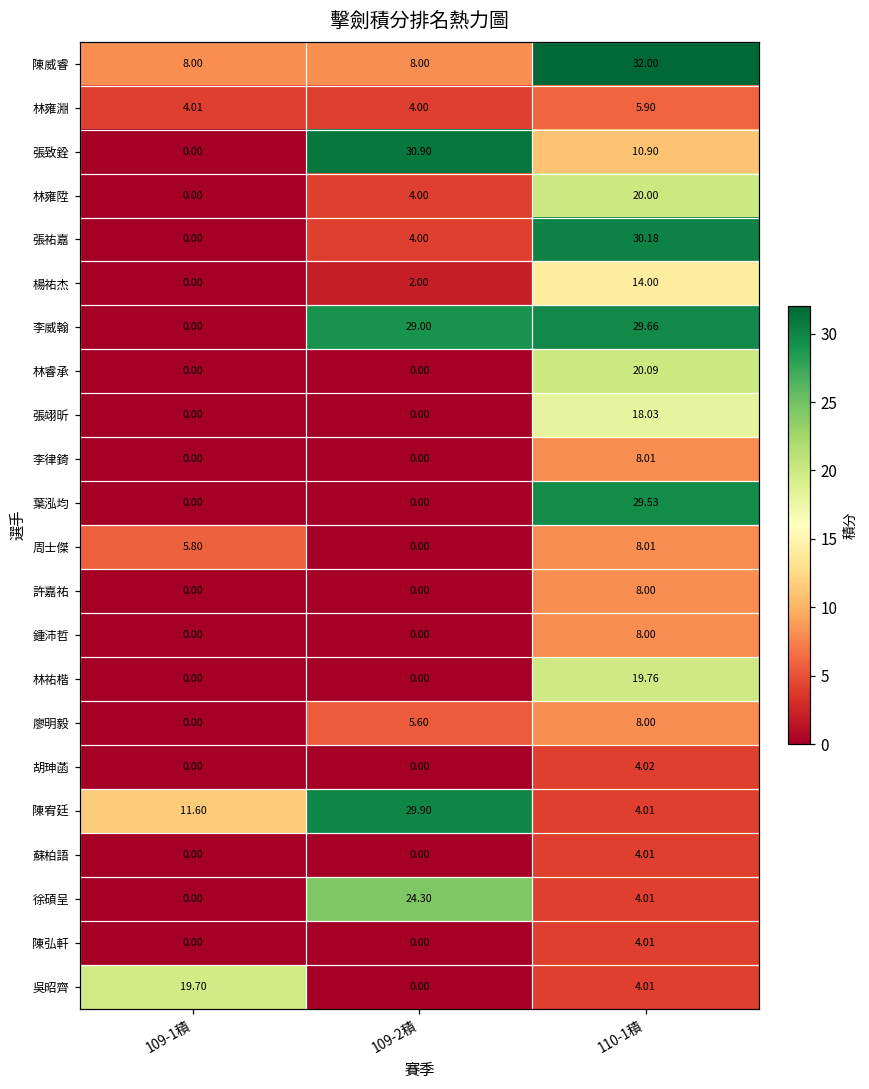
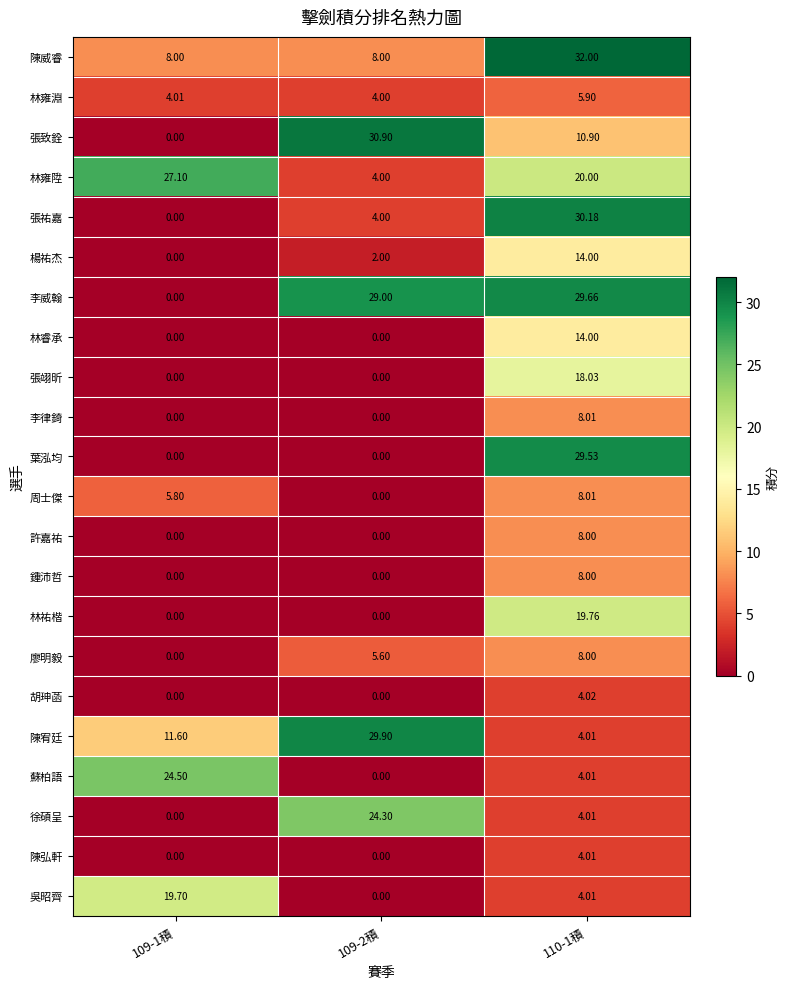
  {
    "陳威睿": {
      "109-1積": 8.00,
      "109-2積": 8.00,
      "110-1積": 32.00
    },
    "林雍淵": {
      "109-1積": 4.01,
      "109-2積": 4.00,
      "110-1積": 5.90
    },
    "張致銓": {
      "109-1積": 0.00,
      "109-2積": 30.90,
      "110-1積": 10.90
    },
    "林雍陞": {
-     "109-1積": 0.00,
+     "109-1積": 27.10,
      "109-2積": 4.00,
      "110-1積": 20.00
    },
    "張祐嘉": {
      "109-1積": 0.00,
      "109-2積": 4.00,
      "110-1積": 30.18
    },
    "楊祐杰": {
      "109-1積": 0.00,
      "109-2積": 2.00,
      "110-1積": 14.00
    },
    "李威翰": {
      "109-1積": 0.00,
      "109-2積": 29.00,
      "110-1積": 29.66
    },
    "林睿承": {
      "109-1積": 0.00,
      "109-2積": 0.00,
-     "110-1積": 20.09
+     "110-1積": 14.00
    },
    "張翊昕": {
      "109-1積": 0.00,
      "109-2積": 0.00,
      "110-1積": 18.03
    },
    "李律錡": {
      "109-1積": 0.00,
      "109-2積": 0.00,
      "110-1積": 8.01
    },
    "葉泓均": {
      "109-1積": 0.00,
      "109-2積": 0.00,
      "110-1積": 29.53
    },
    "周士傑": {
      "109-1積": 5.80,
      "109-2積": 0.00,
      "110-1積": 8.01
    },
    "許嘉祐": {
      "109-1積": 0.00,
      "109-2積": 0.00,
      "110-1積": 8.00
    },
    "鍾沛哲": {
      "109-1積": 0.00,
      "109-2積": 0.00,
      "110-1積": 8.00
    },
    "林祐楷": {
      "109-1積": 0.00,
      "109-2積": 0.00,
      "110-1積": 19.76
    },
    "廖明毅": {
      "109-1積": 0.00,
      "109-2積": 5.60,
      "110-1積": 8.00
    },
    "胡珅菡": {
      "109-1積": 0.00,
      "109-2積": 0.00,
      "110-1積": 4.02
    },
    "陳宥廷": {
      "109-1積": 11.60,
      "109-2積": 29.90,
      "110-1積": 4.01
    },
    "蘇柏語": {
-     "109-1積": 0.00,
+     "109-1積": 24.50,
      "109-2積": 0.00,
      "110-1積": 4.01
    },
    "徐碩呈": {
      "109-1積": 0.00,
      "109-2積": 24.30,
      "110-1積": 4.01
    },
    "陳弘軒": {
      "109-1積": 0.00,
      "109-2積": 0.00,
      "110-1積": 4.01
    },
    "吳昭齊": {
      "109-1積": 19.70,
      "109-2積": 0.00,
      "110-1積": 4.01
    }
  }
